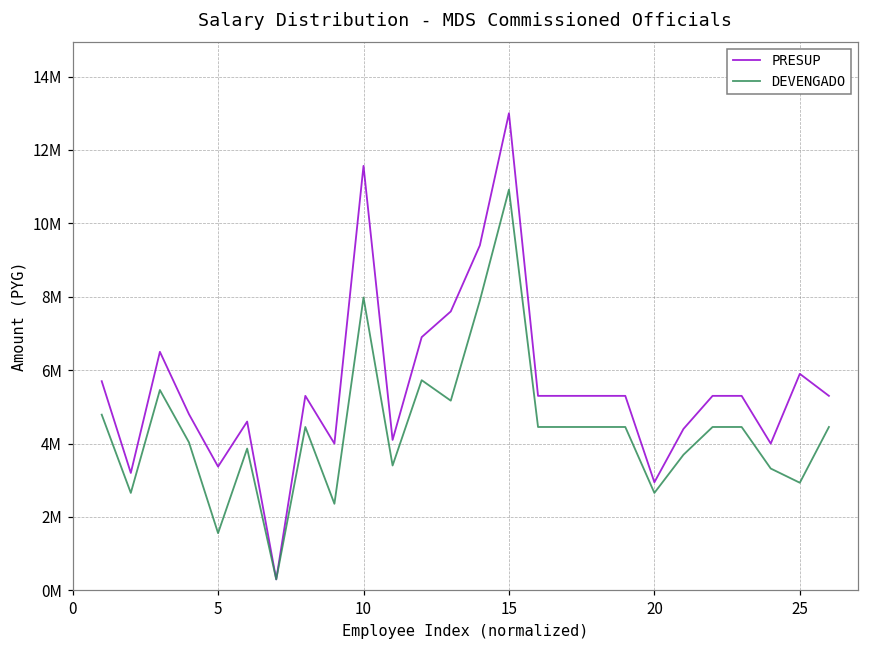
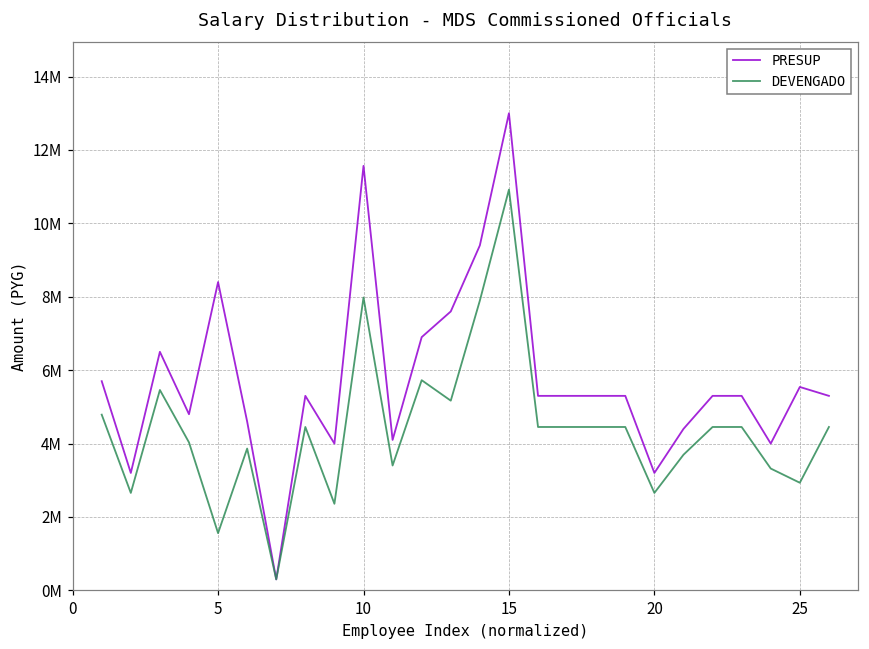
  {
    "PRESUP": {
-     "5": 3400000,
+     "5": 8400000,
      "10": 11600000,
      "15": 13000000,
-     "20": 2900000,
-     "25": 5900000
+     "20": 3200000,
+     "25": 5500000
    },
    "DEVENGADO": {
      "5": 1600000,
      "10": 8000000,
      "15": 10900000,
      "20": 2700000,
      "25": 2900000
    }
  }
